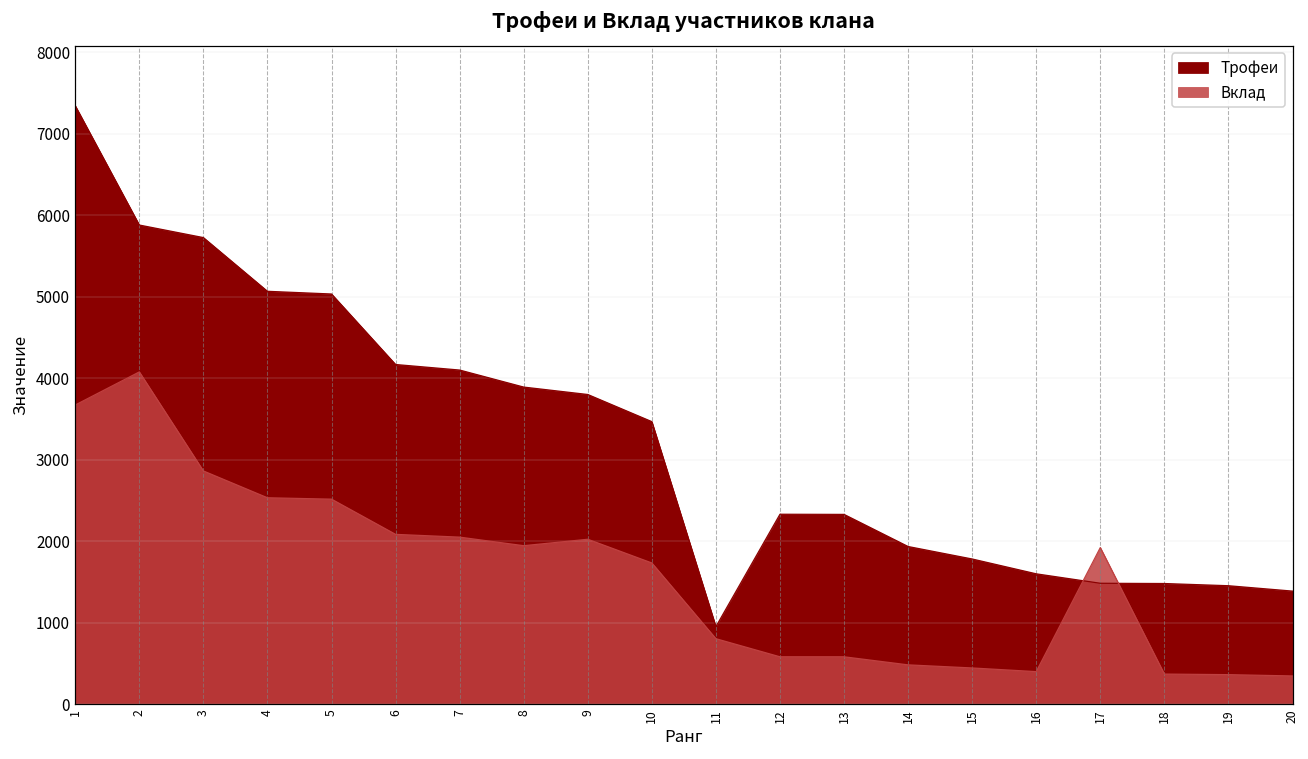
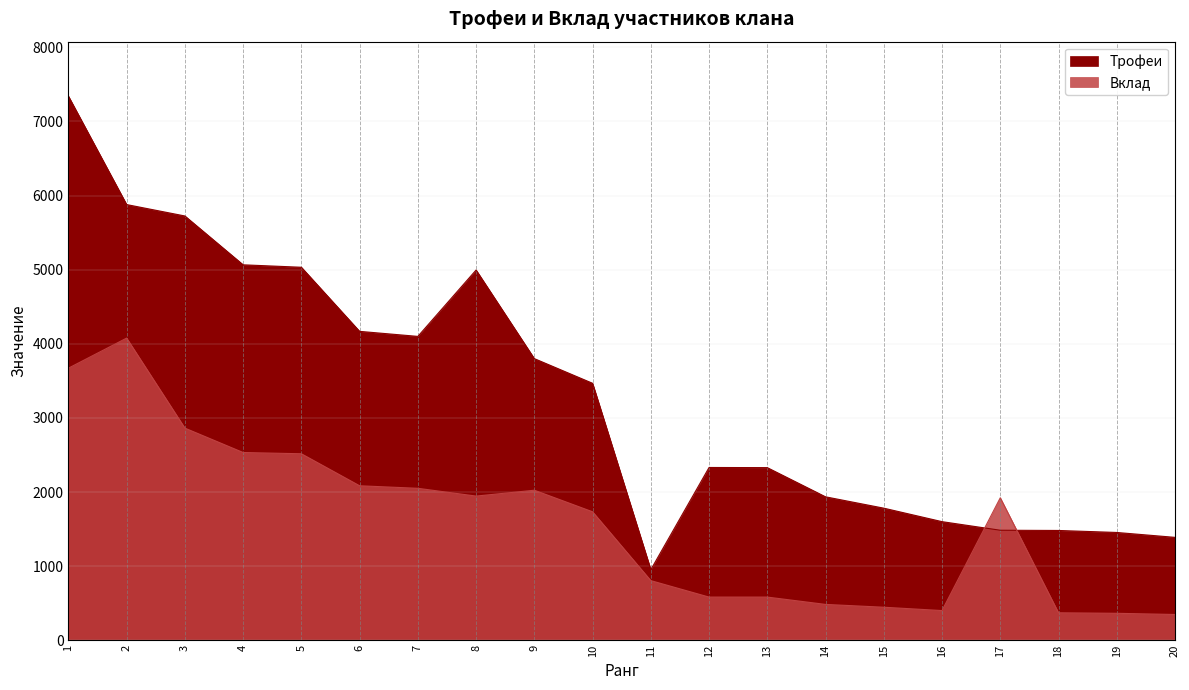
  {
    "Трофеи": {
      "1": 7300,
      "2": 5900,
      "3": 5700,
      "4": 5100,
      "5": 5000,
      "6": 4200,
      "7": 4100,
-     "8": 3900,
+     "8": 5000,
      "9": 3800,
      "10": 3500,
      "11": 1000,
      "12": 2300,
      "13": 2300,
      "14": 1900,
      "15": 1800,
      "16": 1600,
      "17": 1500,
      "18": 1500,
      "19": 1500,
      "20": 1400
    },
    "Вклад": {
      "1": 3700,
      "2": 4100,
      "3": 2900,
      "4": 2500,
      "5": 2500,
      "6": 2100,
      "7": 2100,
      "8": 1900,
      "9": 2000,
      "10": 1700,
      "11": 800,
      "12": 600,
      "13": 600,
      "14": 500,
      "15": 400,
      "16": 400,
      "17": 1900,
      "18": 400,
      "19": 400,
      "20": 300
    }
  }
